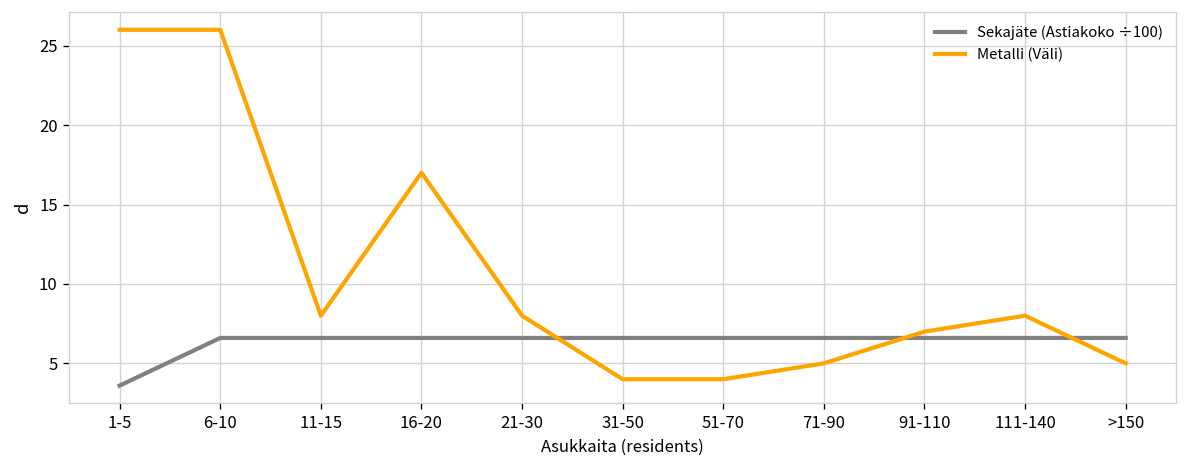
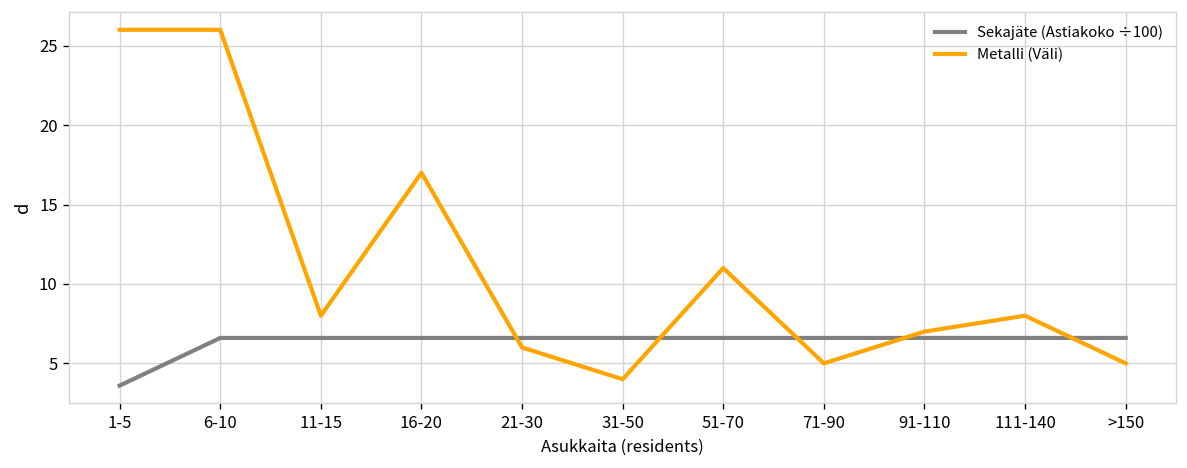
  {
    "Sekajäte (Astiakoko ÷100)": {
      "1-5": 3.6,
      "6-10": 6.6,
      "11-15": 6.6,
      "16-20": 6.6,
      "21-30": 6.6,
      "31-50": 6.6,
      "51-70": 6.6,
      "71-90": 6.6,
      "91-110": 6.6,
      "111-140": 6.6,
      ">150": 6.6
    },
    "Metalli (Väli)": {
      "1-5": 26,
      "6-10": 26,
      "11-15": 8,
      "16-20": 17,
-     "21-30": 8,
+     "21-30": 6,
      "31-50": 4,
-     "51-70": 4,
+     "51-70": 11,
      "71-90": 5,
      "91-110": 7,
      "111-140": 8,
      ">150": 5
    }
  }
